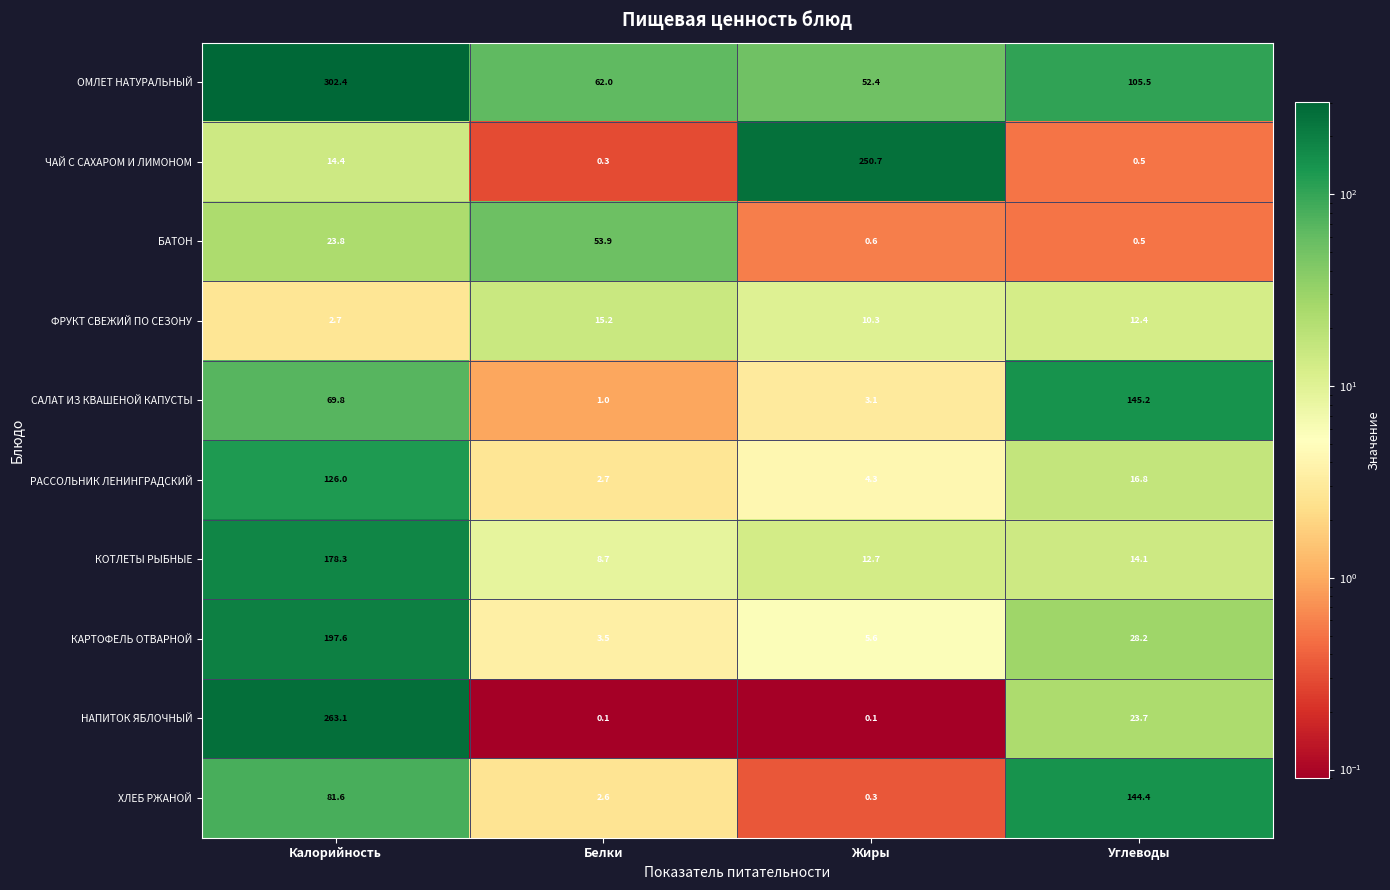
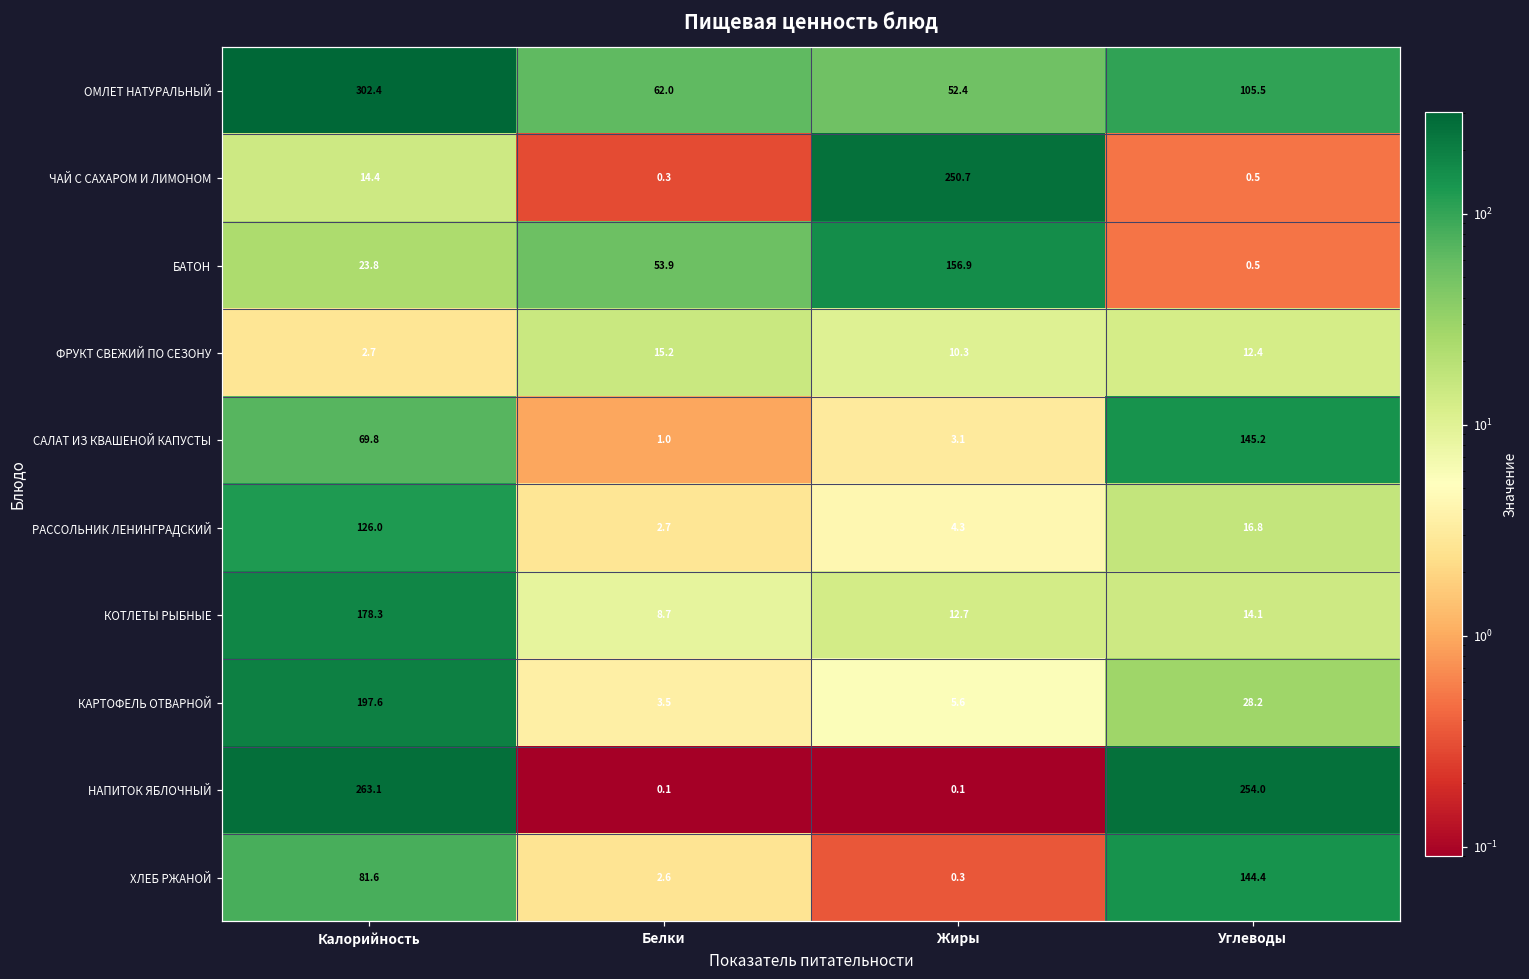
  {
    "ОМЛЕТ НАТУРАЛЬНЫЙ": {
      "Калорийность": 302.4,
      "Белки": 62.0,
      "Жиры": 52.4,
      "Углеводы": 105.5
    },
    "ЧАЙ С САХАРОМ И ЛИМОНОМ": {
      "Калорийность": 14.4,
      "Белки": 0.3,
      "Жиры": 250.7,
      "Углеводы": 0.5
    },
    "БАТОН": {
      "Калорийность": 23.8,
      "Белки": 53.9,
-     "Жиры": 0.6,
+     "Жиры": 156.9,
      "Углеводы": 0.5
    },
    "ФРУКТ СВЕЖИЙ ПО СЕЗОНУ": {
      "Калорийность": 2.7,
      "Белки": 15.2,
      "Жиры": 10.3,
      "Углеводы": 12.4
    },
    "САЛАТ ИЗ КВАШЕНОЙ КАПУСТЫ": {
      "Калорийность": 69.8,
      "Белки": 1.0,
      "Жиры": 3.1,
      "Углеводы": 145.2
    },
    "РАССОЛЬНИК ЛЕНИНГРАДСКИЙ": {
      "Калорийность": 126.0,
      "Белки": 2.7,
      "Жиры": 4.3,
      "Углеводы": 16.8
    },
    "КОТЛЕТЫ РЫБНЫЕ": {
      "Калорийность": 178.3,
      "Белки": 8.7,
      "Жиры": 12.7,
      "Углеводы": 14.1
    },
    "КАРТОФЕЛЬ ОТВАРНОЙ": {
      "Калорийность": 197.6,
      "Белки": 3.5,
      "Жиры": 5.6,
      "Углеводы": 28.2
    },
    "НАПИТОК ЯБЛОЧНЫЙ": {
      "Калорийность": 263.1,
      "Белки": 0.1,
      "Жиры": 0.1,
-     "Углеводы": 23.7
+     "Углеводы": 254.0
    },
    "ХЛЕБ РЖАНОЙ": {
      "Калорийность": 81.6,
      "Белки": 2.6,
      "Жиры": 0.3,
      "Углеводы": 144.4
    }
  }
